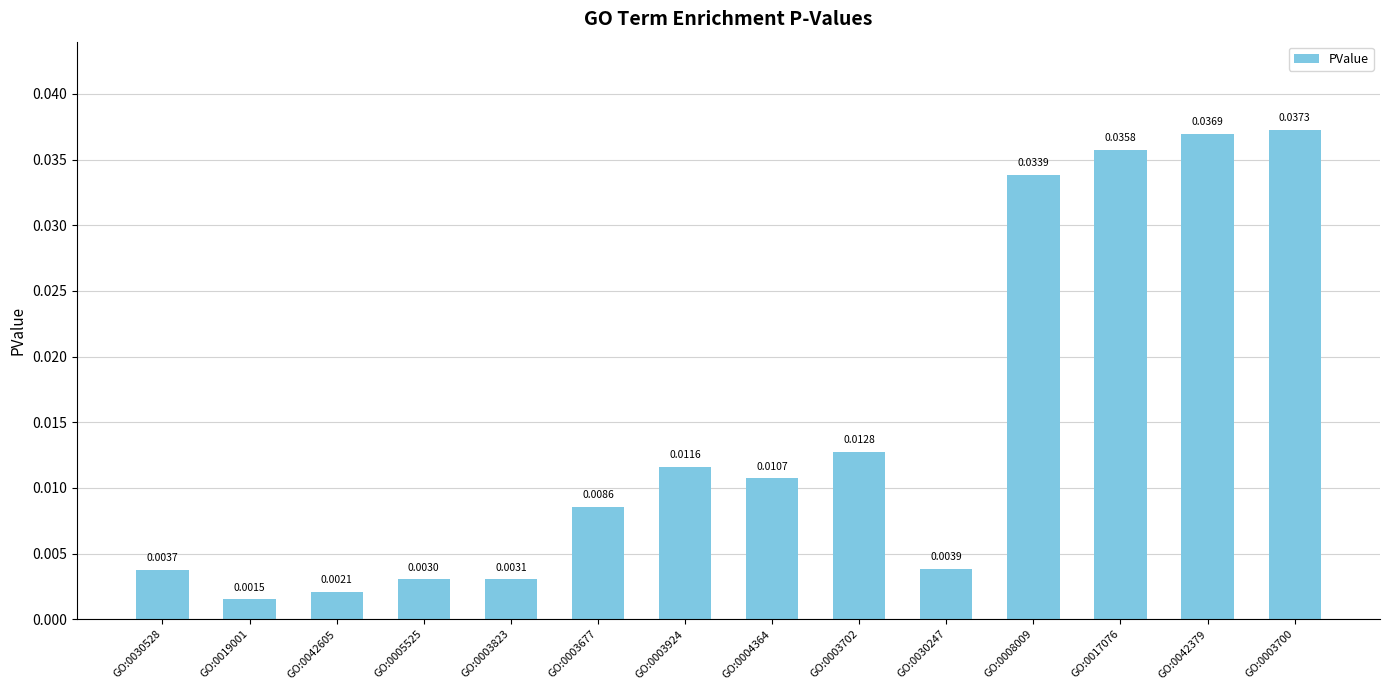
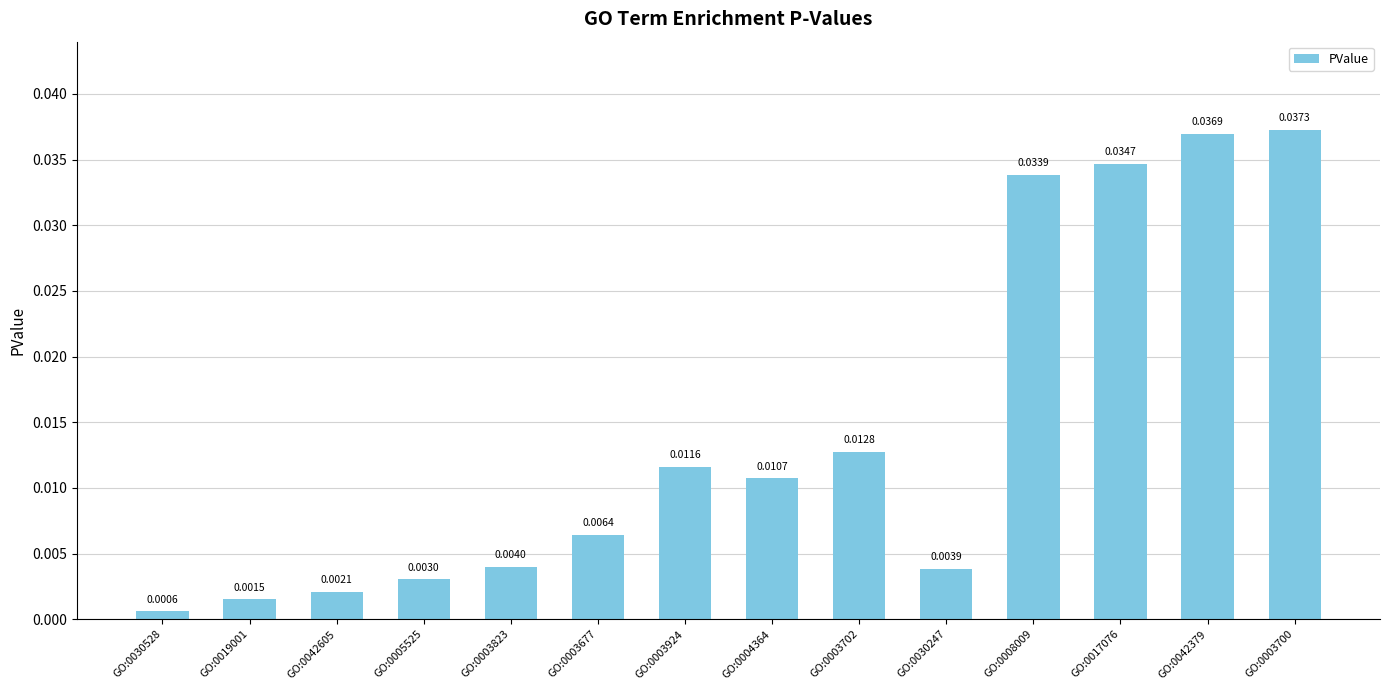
  {
-   "GO:0030528": 0.0037,
+   "GO:0030528": 0.0006,
    "GO:0019001": 0.0015,
    "GO:0042605": 0.0021,
    "GO:0005525": 0.0030,
-   "GO:0003823": 0.0031,
-   "GO:0003677": 0.0086,
+   "GO:0003823": 0.0040,
+   "GO:0003677": 0.0064,
    "GO:0003924": 0.0116,
    "GO:0004364": 0.0107,
    "GO:0003702": 0.0128,
    "GO:0030247": 0.0039,
    "GO:0008009": 0.0339,
-   "GO:0017076": 0.0358,
+   "GO:0017076": 0.0347,
    "GO:0042379": 0.0369,
    "GO:0003700": 0.0373
  }
